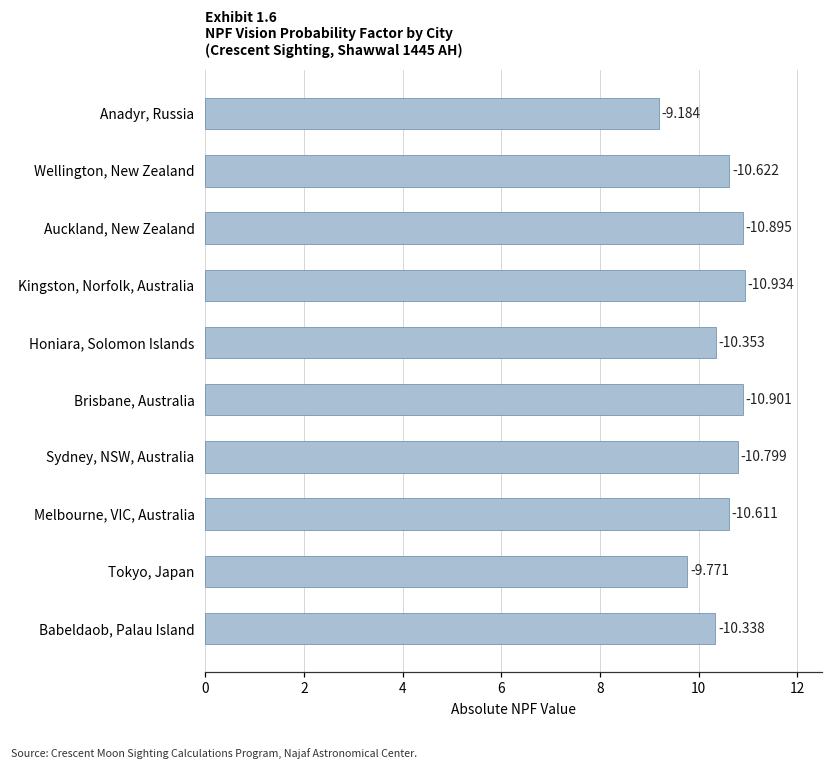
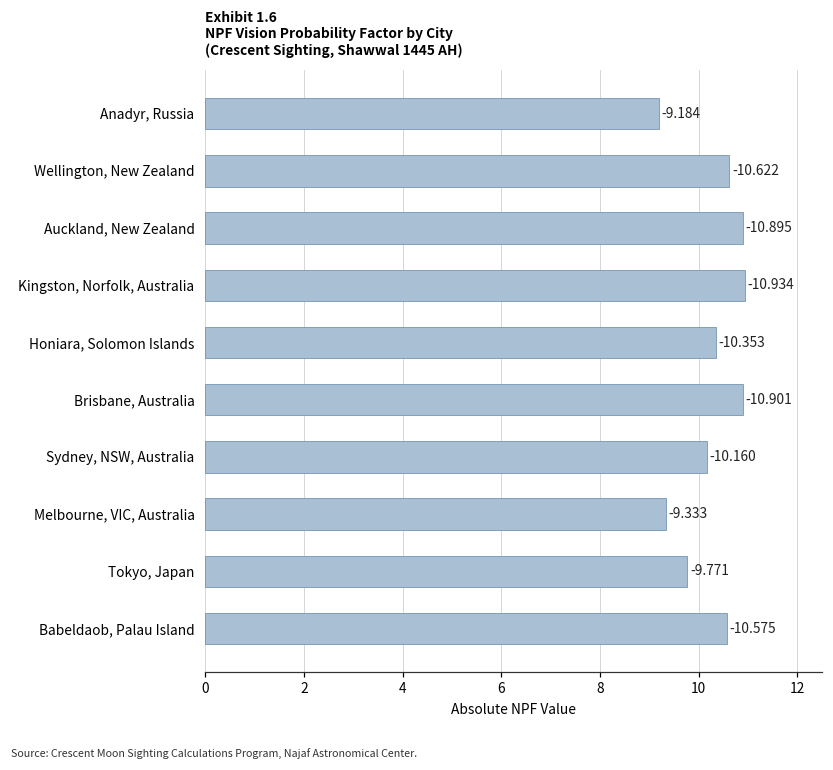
  {
-   "Sydney, NSW, Australia": -10.799,
-   "Melbourne, VIC, Australia": -10.611,
-   "Babeldaob, Palau Island": -10.338
+   "Sydney, NSW, Australia": -10.160,
+   "Melbourne, VIC, Australia": -9.333,
+   "Babeldaob, Palau Island": -10.575
  }
